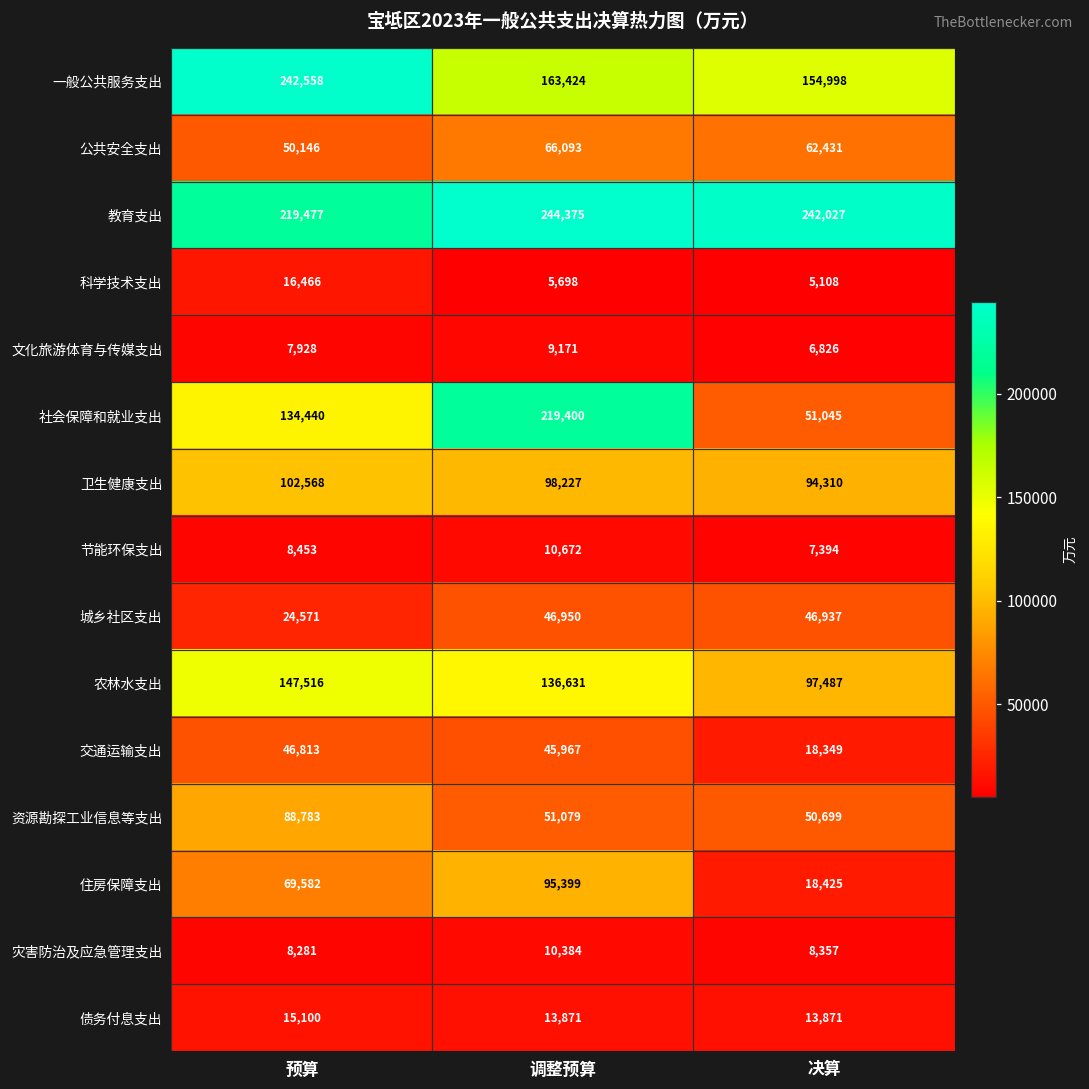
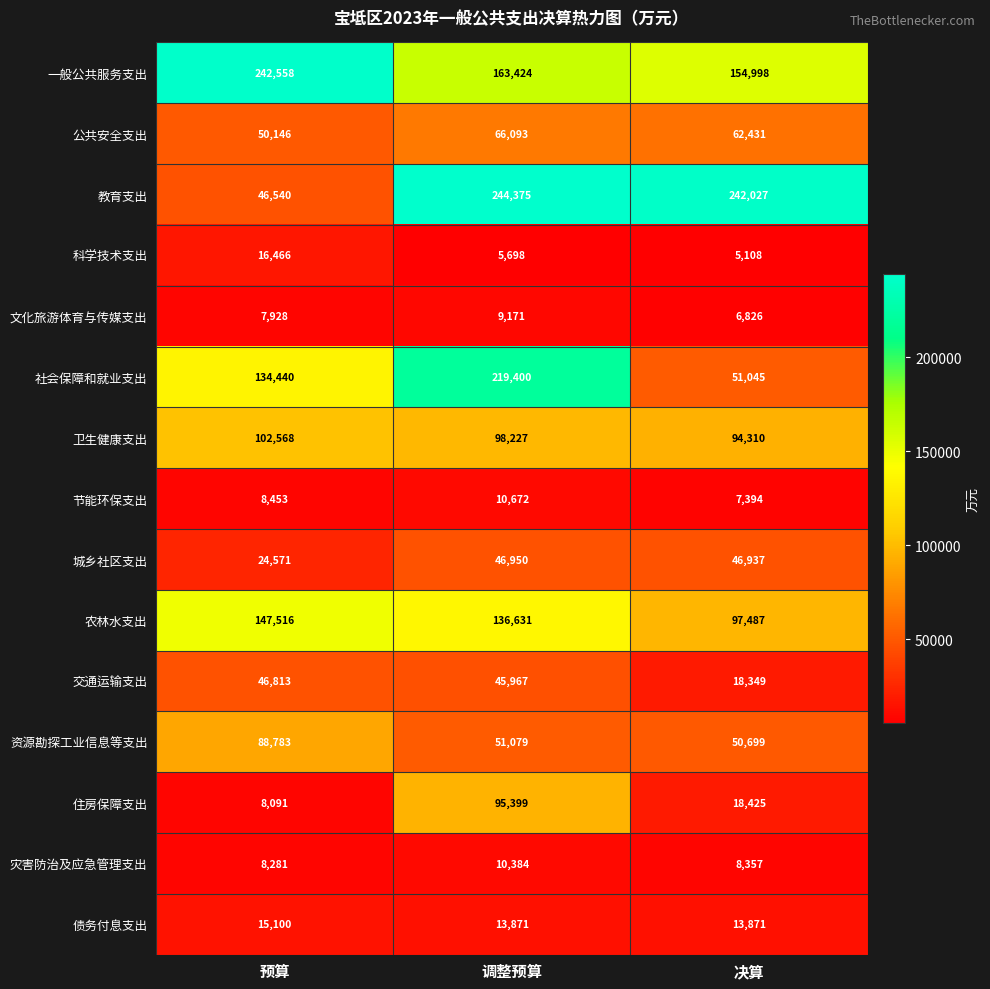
  {
    "一般公共服务支出": {
      "预算": "242,558",
      "调整预算": "163,424",
      "决算": "154,998"
    },
    "公共安全支出": {
      "预算": "50,146",
      "调整预算": "66,093",
      "决算": "62,431"
    },
    "教育支出": {
-     "预算": "219,477",
+     "预算": "46,540",
      "调整预算": "244,375",
      "决算": "242,027"
    },
    "科学技术支出": {
      "预算": "16,466",
      "调整预算": "5,698",
      "决算": "5,108"
    },
    "文化旅游体育与传媒支出": {
      "预算": "7,928",
      "调整预算": "9,171",
      "决算": "6,826"
    },
    "社会保障和就业支出": {
      "预算": "134,440",
      "调整预算": "219,400",
      "决算": "51,045"
    },
    "卫生健康支出": {
      "预算": "102,568",
      "调整预算": "98,227",
      "决算": "94,310"
    },
    "节能环保支出": {
      "预算": "8,453",
      "调整预算": "10,672",
      "决算": "7,394"
    },
    "城乡社区支出": {
      "预算": "24,571",
      "调整预算": "46,950",
      "决算": "46,937"
    },
    "农林水支出": {
      "预算": "147,516",
      "调整预算": "136,631",
      "决算": "97,487"
    },
    "交通运输支出": {
      "预算": "46,813",
      "调整预算": "45,967",
      "决算": "18,349"
    },
    "资源勘探工业信息等支出": {
      "预算": "88,783",
      "调整预算": "51,079",
      "决算": "50,699"
    },
    "住房保障支出": {
-     "预算": "69,582",
+     "预算": "8,091",
      "调整预算": "95,399",
      "决算": "18,425"
    },
    "灾害防治及应急管理支出": {
      "预算": "8,281",
      "调整预算": "10,384",
      "决算": "8,357"
    },
    "债务付息支出": {
      "预算": "15,100",
      "调整预算": "13,871",
      "决算": "13,871"
    }
  }
